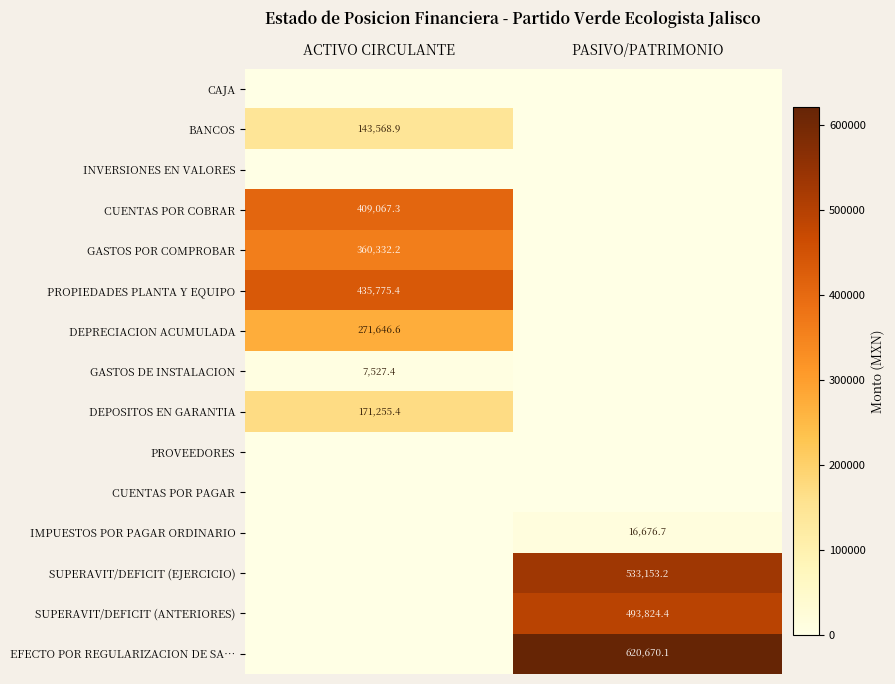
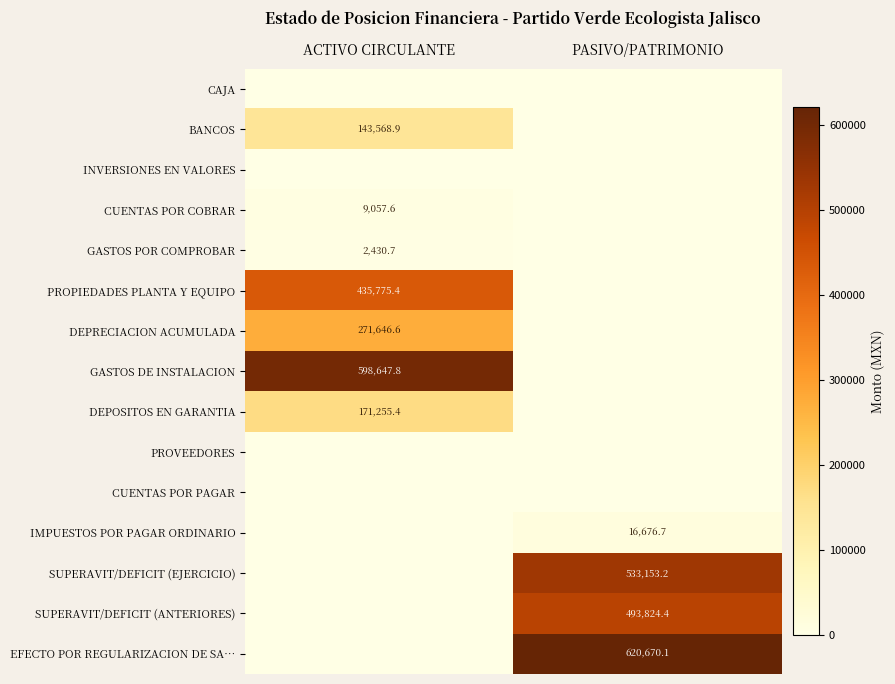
  {
    "BANCOS": {
      "ACTIVO CIRCULANTE": "143,568.9"
    },
    "CUENTAS POR COBRAR": {
-     "ACTIVO CIRCULANTE": "409,067.3"
+     "ACTIVO CIRCULANTE": "9,057.6"
    },
    "GASTOS POR COMPROBAR": {
-     "ACTIVO CIRCULANTE": "360,332.2"
+     "ACTIVO CIRCULANTE": "2,430.7"
    },
    "PROPIEDADES PLANTA Y EQUIPO": {
      "ACTIVO CIRCULANTE": "435,775.4"
    },
    "DEPRECIACION ACUMULADA": {
      "ACTIVO CIRCULANTE": "271,646.6"
    },
    "GASTOS DE INSTALACION": {
-     "ACTIVO CIRCULANTE": "7,527.4"
+     "ACTIVO CIRCULANTE": "598,647.8"
    },
    "DEPOSITOS EN GARANTIA": {
      "ACTIVO CIRCULANTE": "171,255.4"
    },
    "IMPUESTOS POR PAGAR ORDINARIO": {
      "PASIVO/PATRIMONIO": "16,676.7"
    },
    "SUPERAVIT/DEFICIT (EJERCICIO)": {
      "PASIVO/PATRIMONIO": "533,153.2"
    },
    "SUPERAVIT/DEFICIT (ANTERIORES)": {
      "PASIVO/PATRIMONIO": "493,824.4"
    },
    "EFECTO POR REGULARIZACION DE SA…": {
      "PASIVO/PATRIMONIO": "620,670.1"
    }
  }
